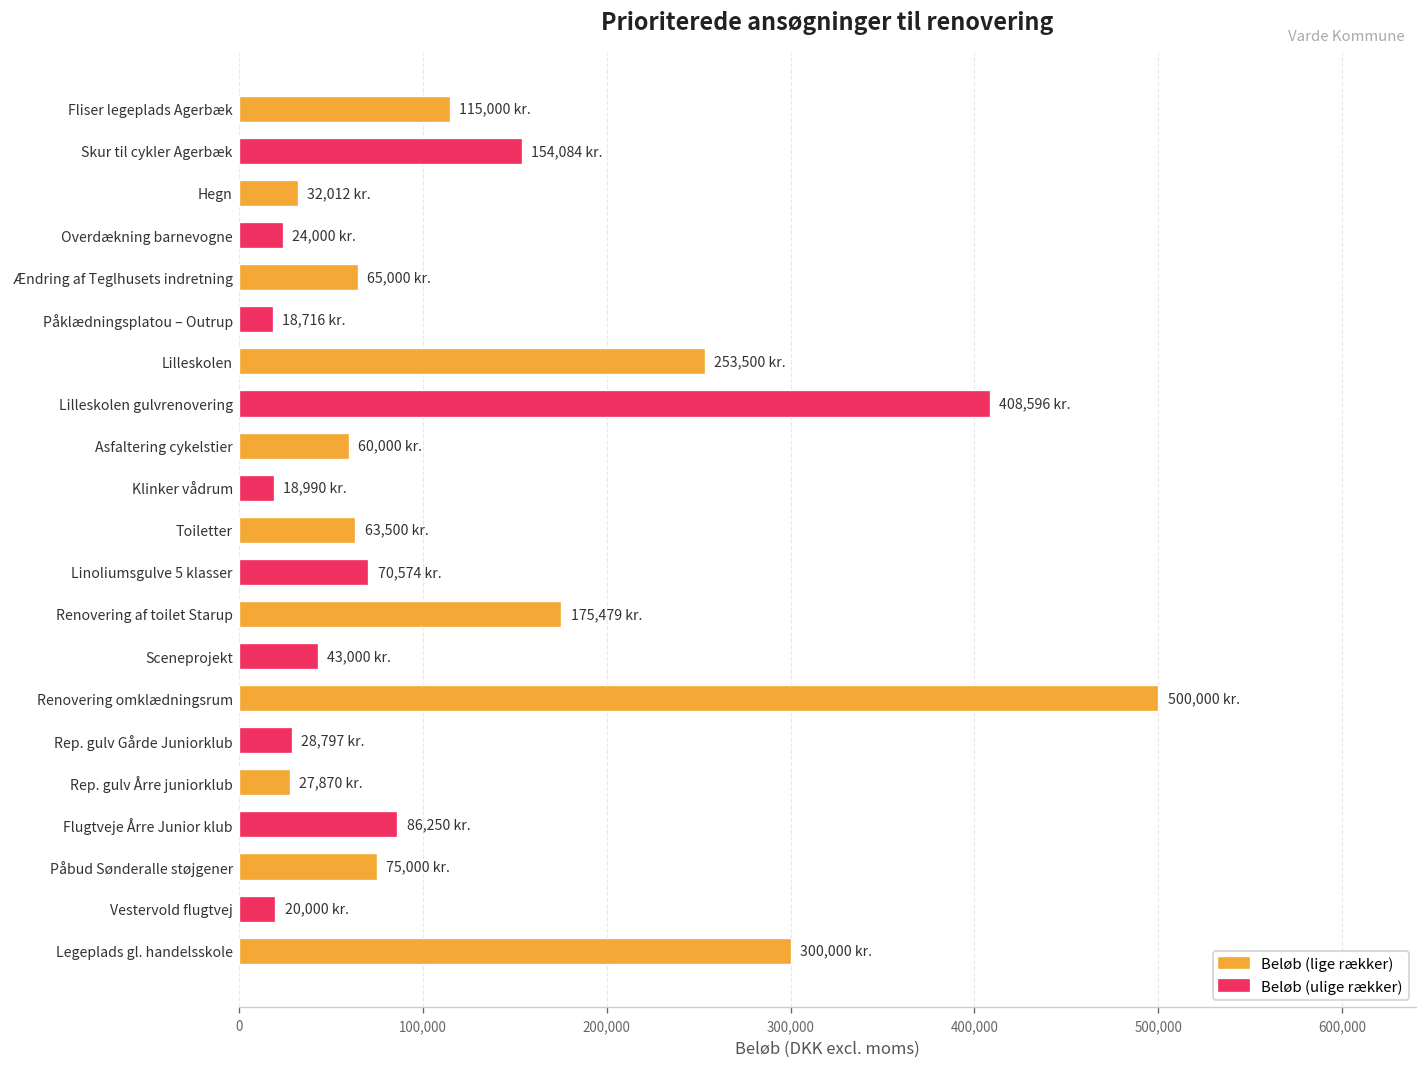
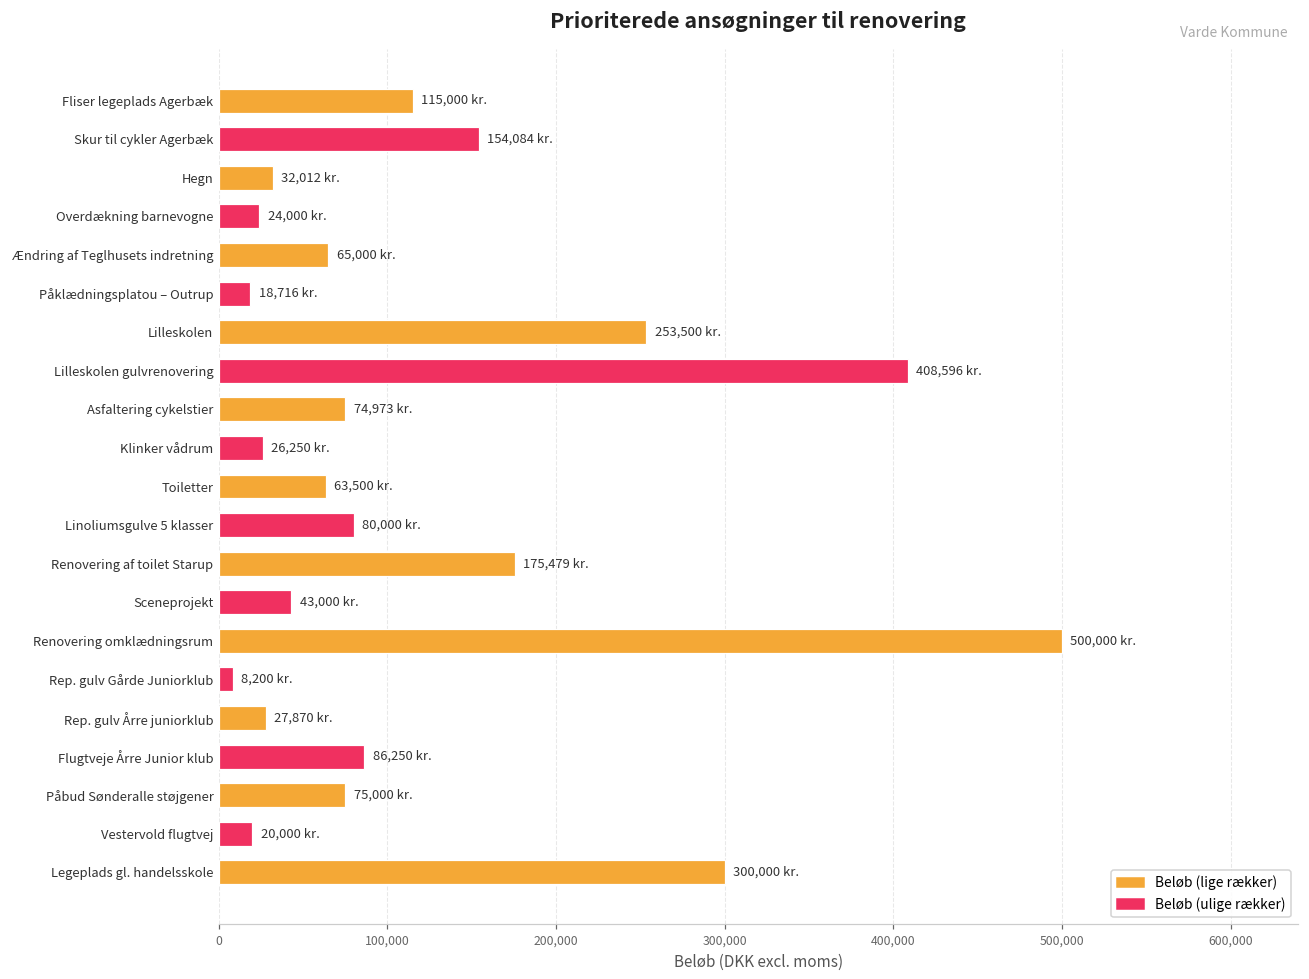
  {
    "Fliser legeplads Agerbæk": "115,000",
    "Skur til cykler Agerbæk": "154,084",
    "Hegn": "32,012",
    "Overdækning barnevogne": "24,000",
    "Ændring af Teglhusets indretning": "65,000",
    "Påklædningsplatou – Outrup": "18,716",
    "Lilleskolen": "253,500",
    "Lilleskolen gulvrenovering": "408,596",
-   "Asfaltering cykelstier": "60,000",
-   "Klinker vådrum": "18,990",
+   "Asfaltering cykelstier": "74,973",
+   "Klinker vådrum": "26,250",
    "Toiletter": "63,500",
-   "Linoliumsgulve 5 klasser": "70,574",
+   "Linoliumsgulve 5 klasser": "80,000",
    "Renovering af toilet Starup": "175,479",
    "Sceneprojekt": "43,000",
    "Renovering omklædningsrum": "500,000",
-   "Rep. gulv Gårde Juniorklub": "28,797",
+   "Rep. gulv Gårde Juniorklub": "8,200",
    "Rep. gulv Årre juniorklub": "27,870",
    "Flugtveje Årre Junior klub": "86,250",
    "Påbud Sønderalle støjgener": "75,000",
    "Vestervold flugtvej": "20,000",
    "Legeplads gl. handelsskole": "300,000"
  }
